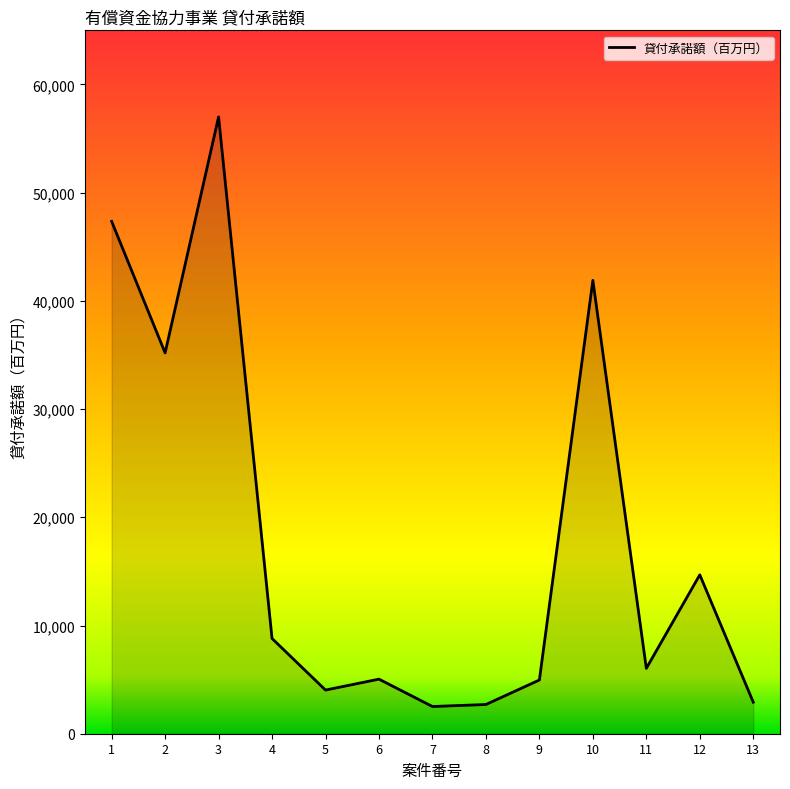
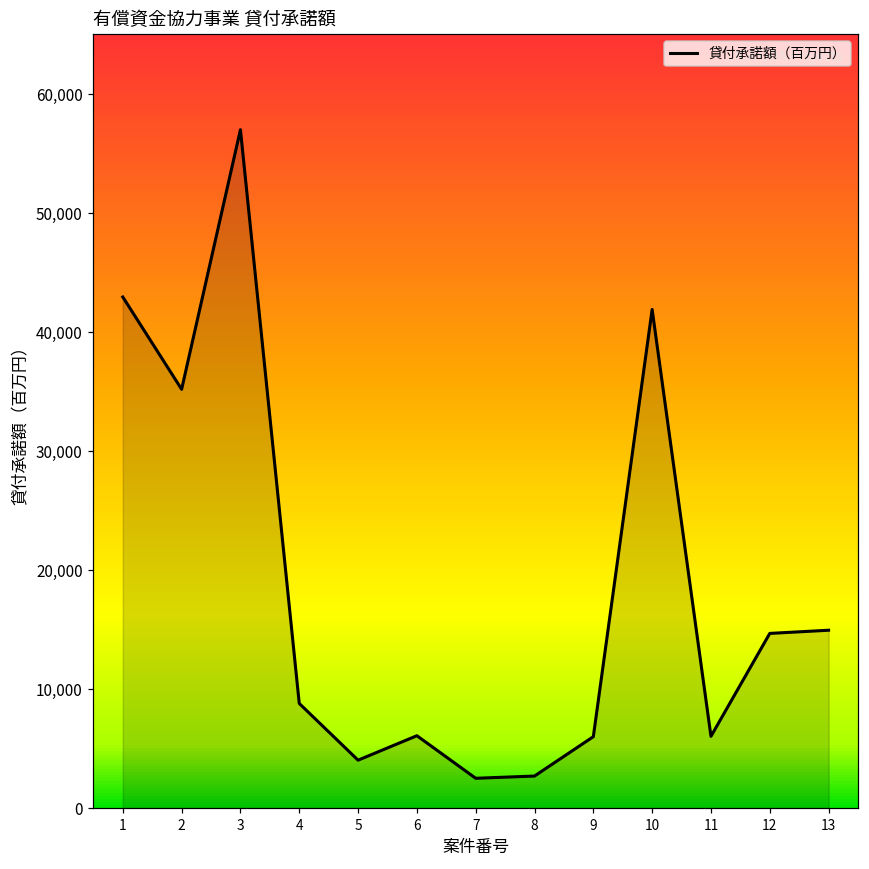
  {
-   "1": "47,300",
+   "1": "42,900",
    "2": "35,200",
    "3": "57,000",
    "4": "8,800",
    "5": "4,000",
-   "6": "5,000",
+   "6": "6,100",
    "7": "2,500",
    "8": "2,700",
-   "9": "5,000",
+   "9": "6,000",
    "10": "41,900",
    "11": "6,000",
    "12": "14,700",
-   "13": "2,900"
+   "13": "15,000"
  }
